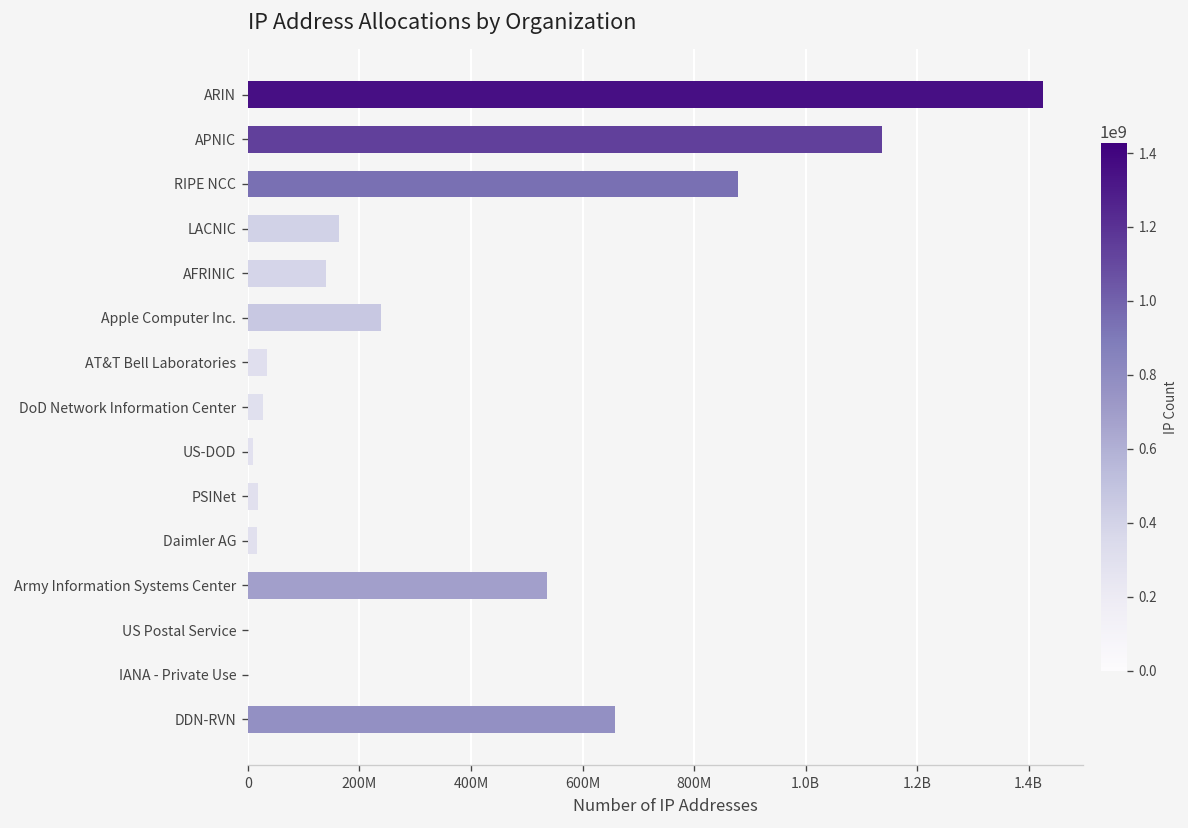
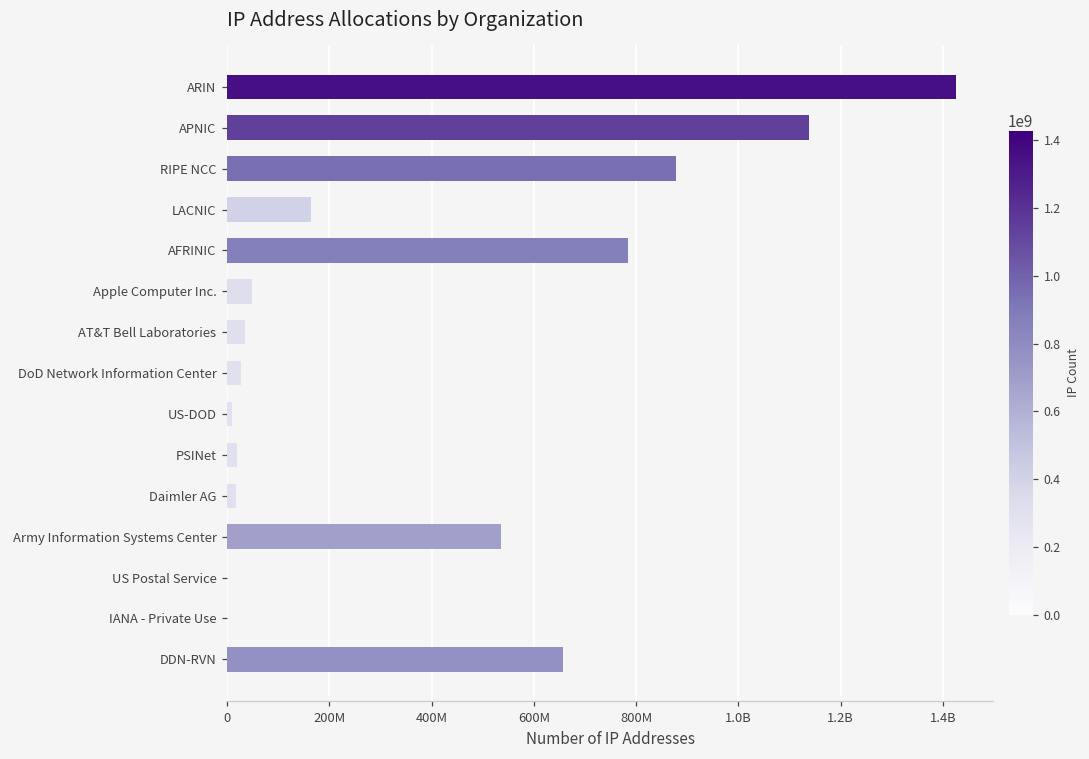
  {
    "ARIN": 1430000000,
    "APNIC": 1140000000,
    "RIPE NCC": 880000000,
    "LACNIC": 160000000,
-   "AFRINIC": 140000000,
-   "Apple Computer Inc.": 240000000,
+   "AFRINIC": 780000000,
+   "Apple Computer Inc.": 50000000,
    "AT&T Bell Laboratories": 30000000,
    "DoD Network Information Center": 30000000,
    "US-DOD": 10000000,
    "PSINet": 20000000,
    "Daimler AG": 20000000,
    "Army Information Systems Center": 540000000,
    "DDN-RVN": 660000000
  }
